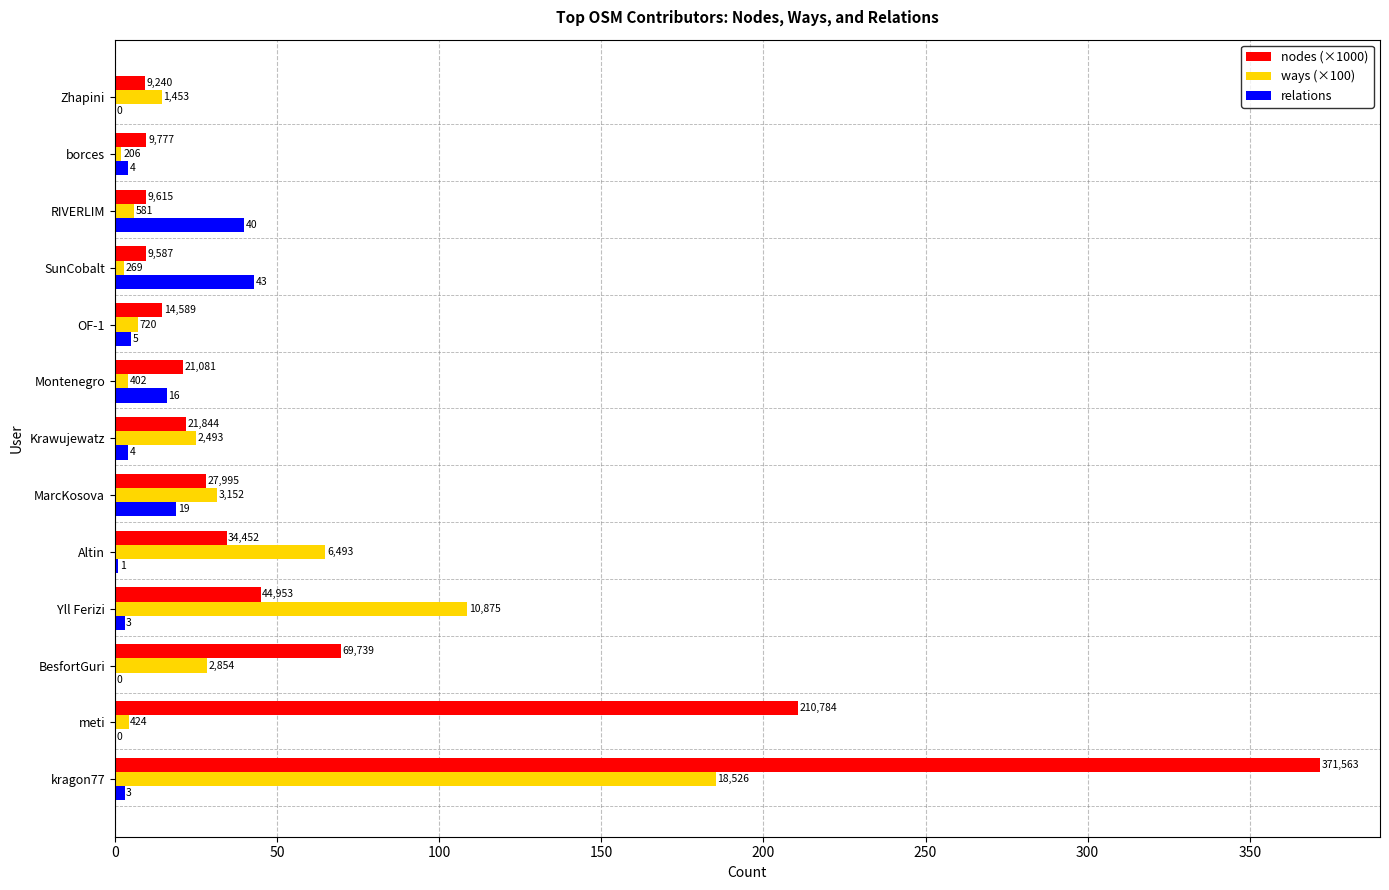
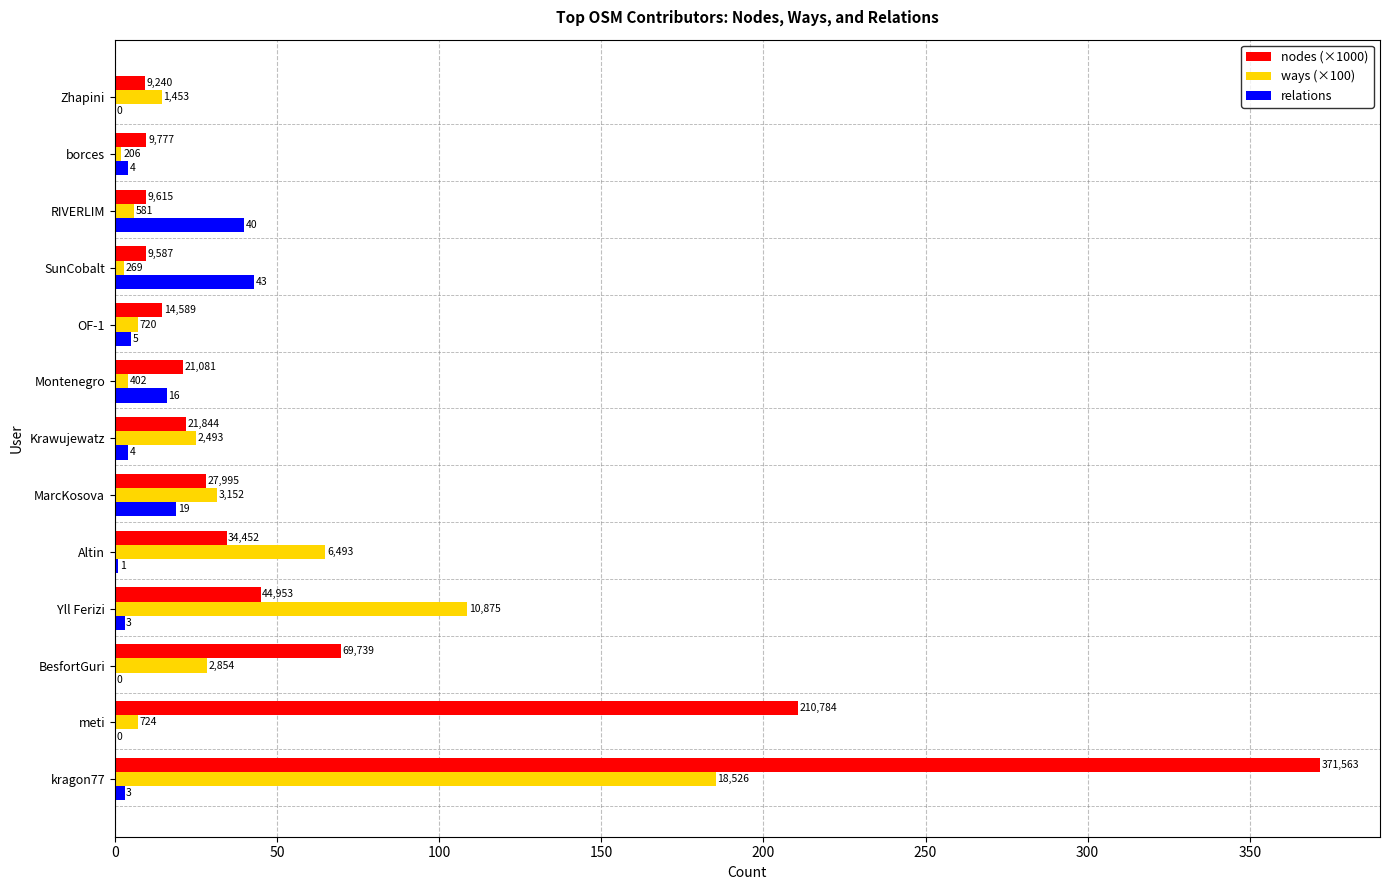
  {
    "ways (×100)": {
-     "meti": 424
+     "meti": 724
    },
    "relations": {
      "Zhapini": 0,
      "borces": 4,
      "RIVERLIM": 40,
      "SunCobalt": 43,
      "OF-1": 5,
      "Montenegro": 16,
      "Krawujewatz": 4,
      "MarcKosova": 19,
      "Altin": 1,
      "Yll Ferizi": 3,
      "BesfortGuri": 0,
      "meti": 0,
      "kragon77": 3
    }
  }
